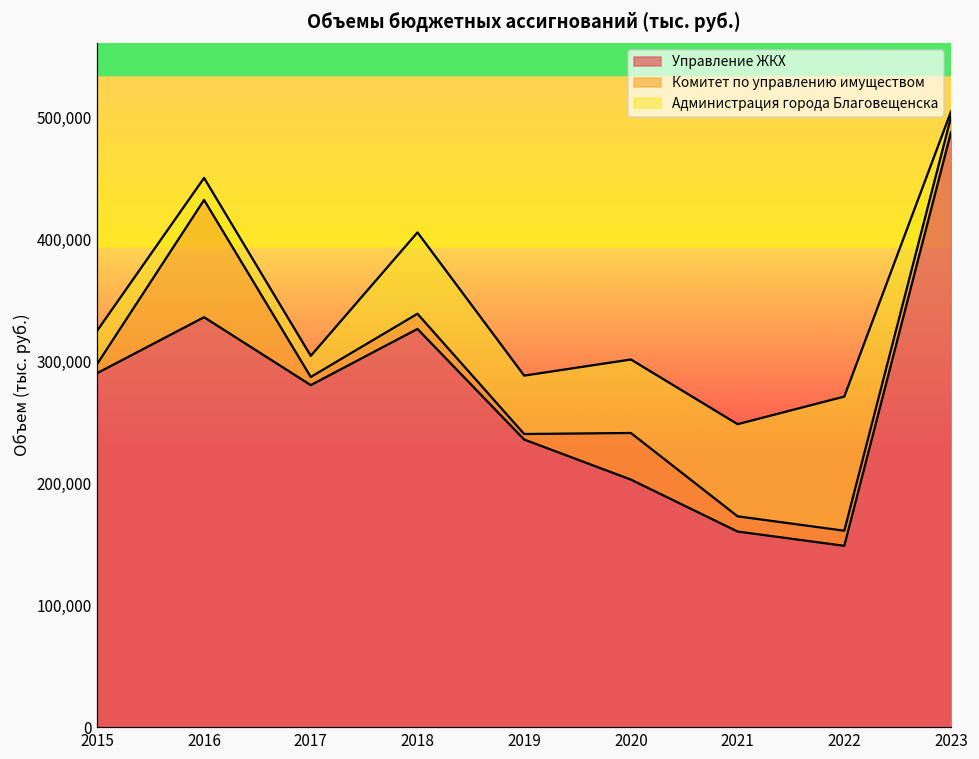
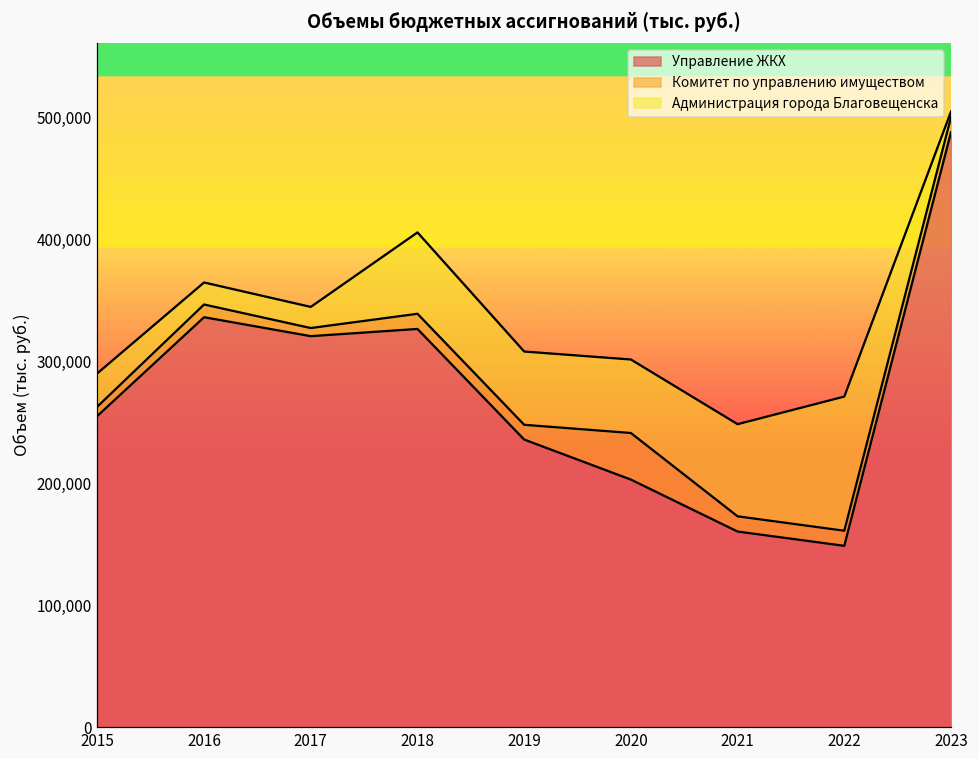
  {
    "Управление ЖКХ": {
-     "2015": "290,000",
+     "2015": "255,000",
      "2016": "336,000",
-     "2017": "281,000",
+     "2017": "321,000",
      "2018": "327,000",
      "2019": "236,000",
      "2020": "203,000",
      "2021": "160,000",
      "2022": "149,000",
      "2023": "488,000"
    },
    "Комитет по управлению имуществом": {
      "2015": "8,000",
-     "2016": "96,000",
+     "2016": "10,000",
      "2017": "7,000",
      "2018": "12,000",
-     "2019": "5,000",
+     "2019": "12,000",
      "2020": "38,000",
      "2021": "12,000",
      "2022": "12,000",
      "2023": "12,000"
    },
    "Администрация города Благовещенска": {
      "2015": "27,000",
      "2016": "18,000",
      "2017": "17,000",
      "2018": "67,000",
-     "2019": "48,000",
+     "2019": "60,000",
      "2020": "60,000",
      "2021": "76,000",
      "2022": "110,000",
      "2023": "5,000"
    }
  }
